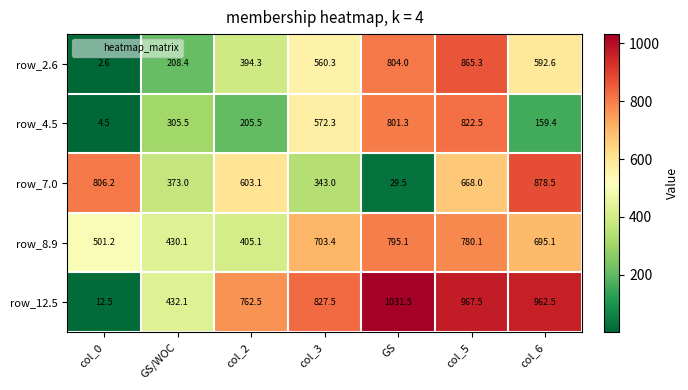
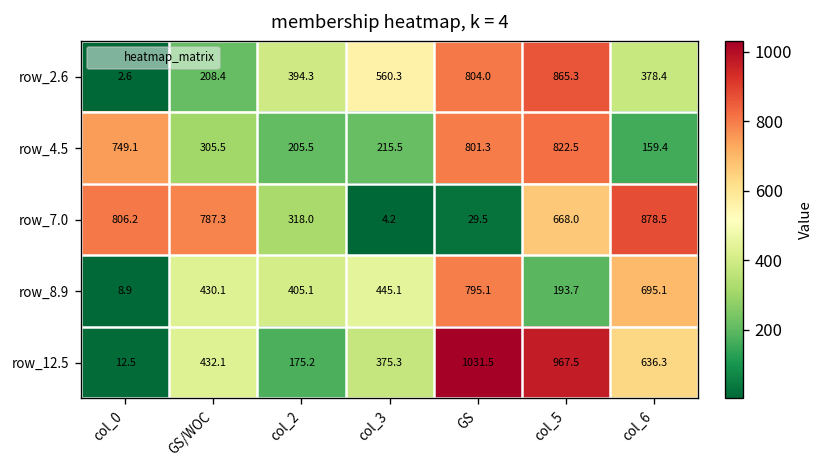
  {
    "row_2.6": {
      "col_0": 2.6,
      "GS/WOC": 208.4,
      "col_2": 394.3,
      "col_3": 560.3,
      "GS": 804.0,
      "col_5": 865.3,
-     "col_6": 592.6
+     "col_6": 378.4
    },
    "row_4.5": {
-     "col_0": 4.5,
+     "col_0": 749.1,
      "GS/WOC": 305.5,
      "col_2": 205.5,
-     "col_3": 572.3,
+     "col_3": 215.5,
      "GS": 801.3,
      "col_5": 822.5,
      "col_6": 159.4
    },
    "row_7.0": {
      "col_0": 806.2,
-     "GS/WOC": 373.0,
-     "col_2": 603.1,
-     "col_3": 343.0,
+     "GS/WOC": 787.3,
+     "col_2": 318.0,
+     "col_3": 4.2,
      "GS": 29.5,
      "col_5": 668.0,
      "col_6": 878.5
    },
    "row_8.9": {
-     "col_0": 501.2,
+     "col_0": 8.9,
      "GS/WOC": 430.1,
      "col_2": 405.1,
-     "col_3": 703.4,
+     "col_3": 445.1,
      "GS": 795.1,
-     "col_5": 780.1,
+     "col_5": 193.7,
      "col_6": 695.1
    },
    "row_12.5": {
      "col_0": 12.5,
      "GS/WOC": 432.1,
-     "col_2": 762.5,
-     "col_3": 827.5,
+     "col_2": 175.2,
+     "col_3": 375.3,
      "GS": 1031.5,
      "col_5": 967.5,
-     "col_6": 962.5
+     "col_6": 636.3
    }
  }
